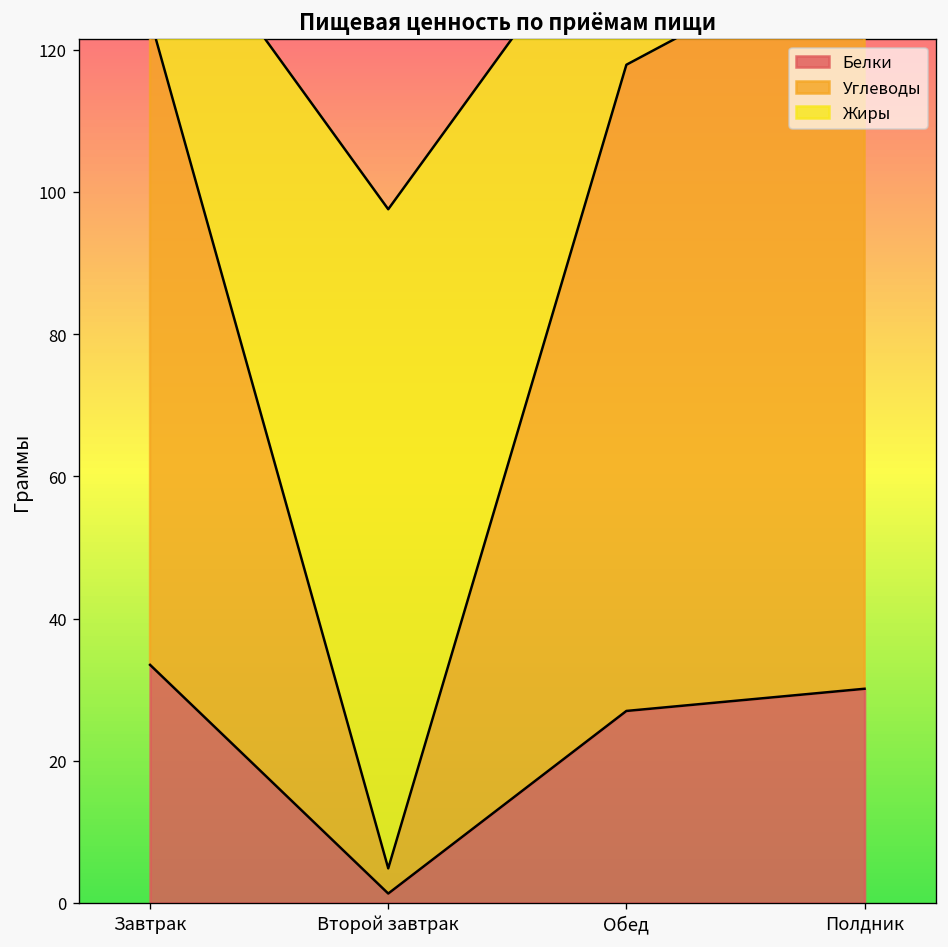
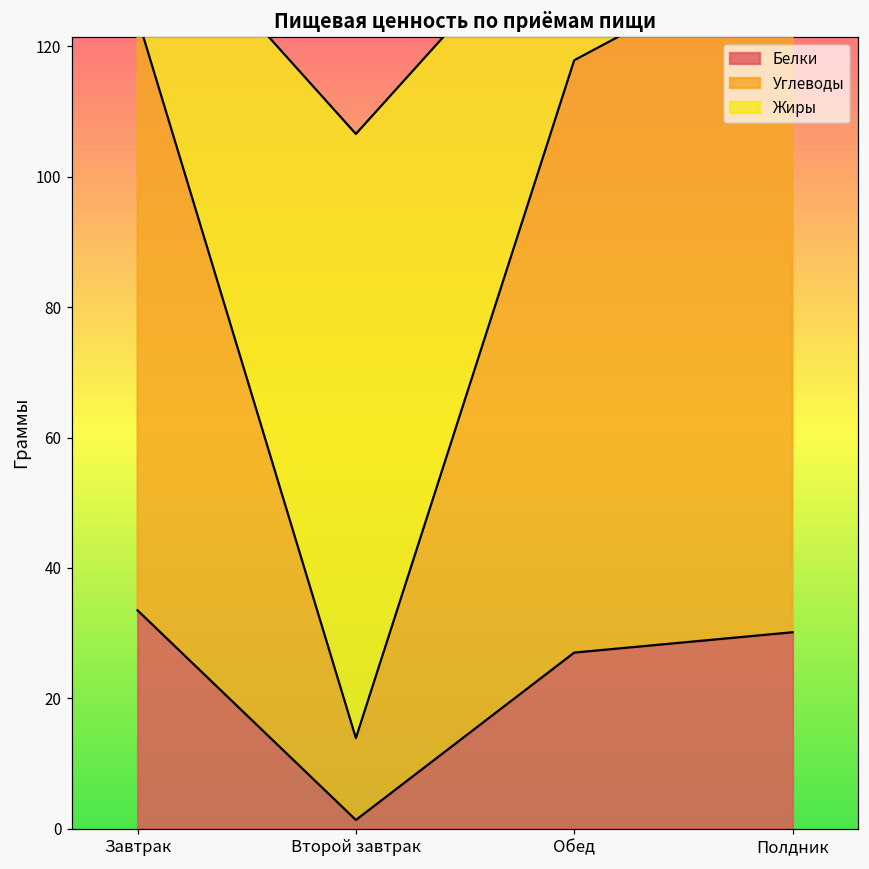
  {
    "Белки": {
      "Завтрак": 33,
      "Второй завтрак": 1,
      "Обед": 27,
      "Полдник": 30
    },
    "Углеводы": {
-     "Второй завтрак": 4,
+     "Второй завтрак": 13,
      "Обед": 91
    },
    "Жиры": {
      "Второй завтрак": 93
    }
  }
